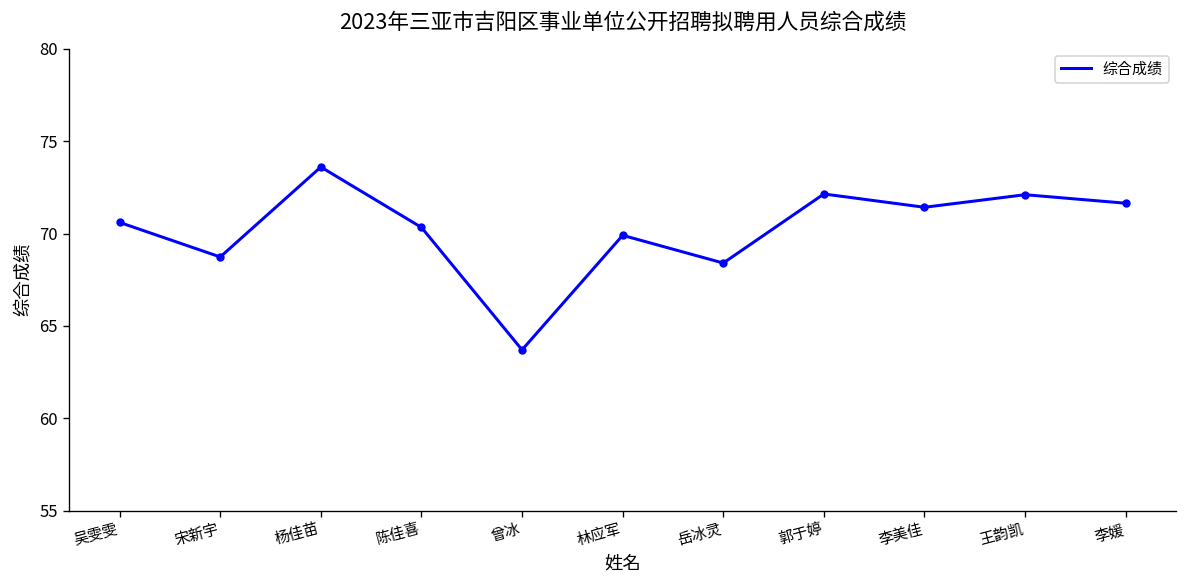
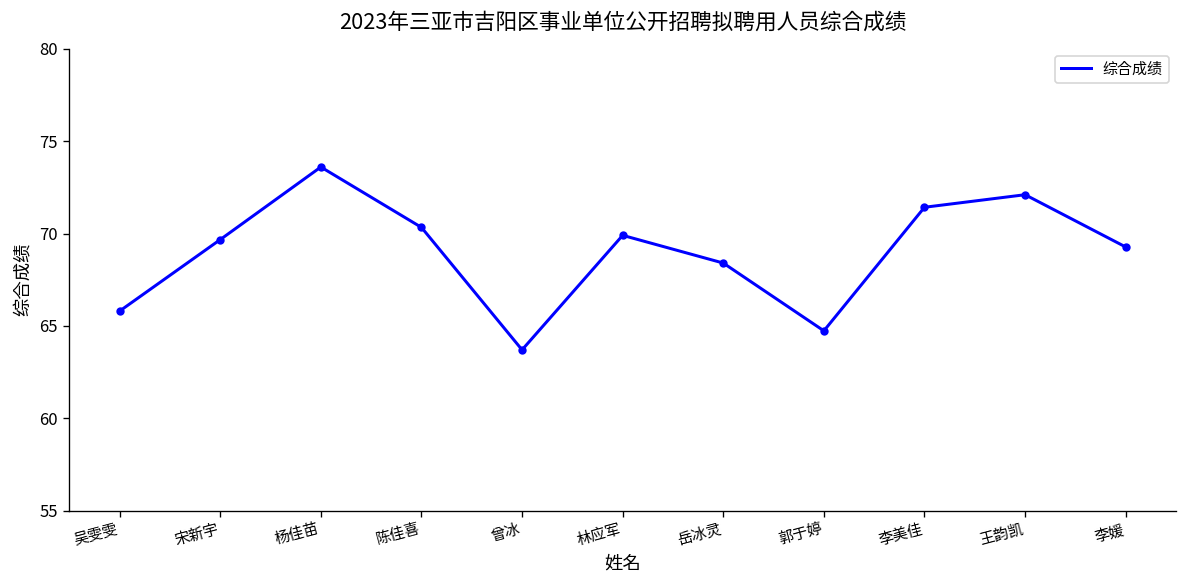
  {
-   "吴雯雯": 70.6,
-   "宋新宇": 68.7,
+   "吴雯雯": 65.8,
+   "宋新宇": 69.7,
    "杨佳苗": 73.6,
    "陈佳喜": 70.3,
    "曾冰": 63.7,
    "林应军": 69.9,
    "岳冰灵": 68.4,
-   "郭于婷": 72.1,
+   "郭于婷": 64.7,
    "李美佳": 71.4,
    "王韵凯": 72.1,
-   "李媛": 71.6
+   "李媛": 69.3
  }
